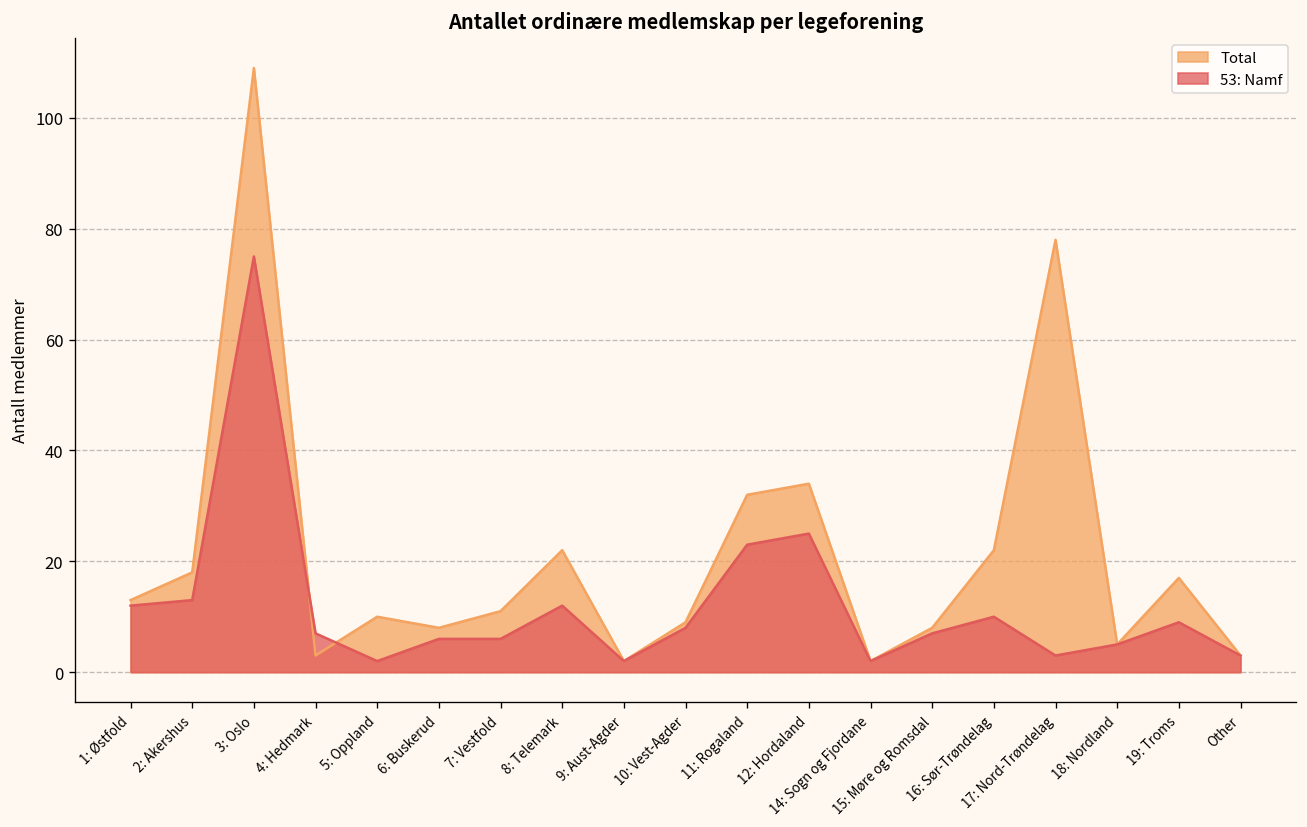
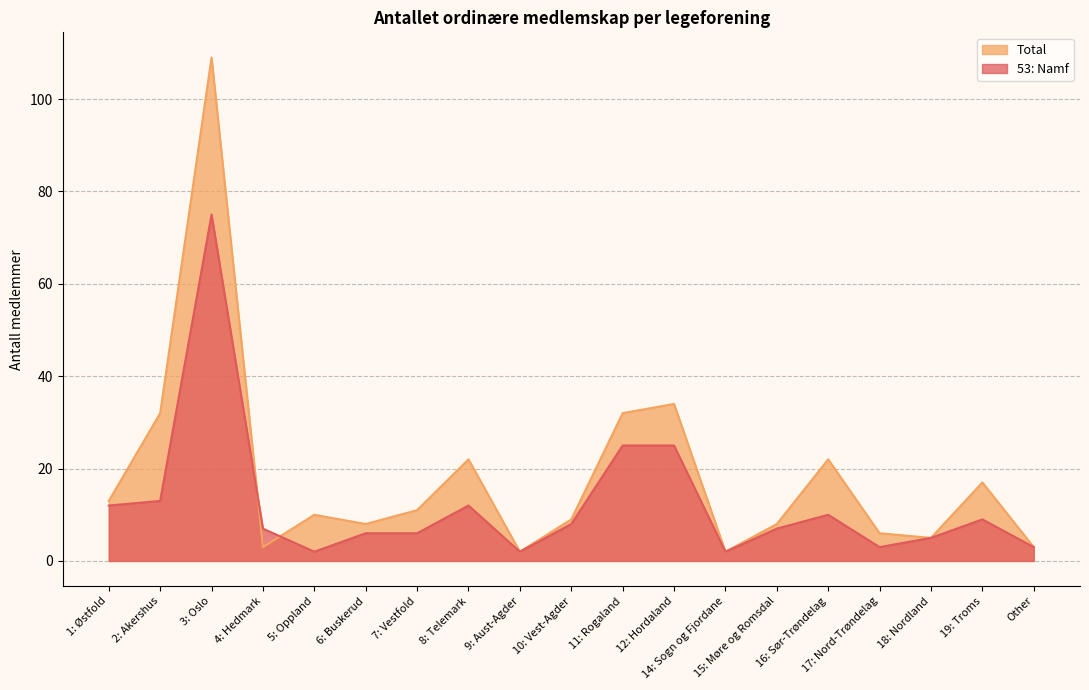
  {
    "Total": {
      "1: Østfold": 13,
-     "2: Akershus": 18,
+     "2: Akershus": 32,
      "3: Oslo": 109,
      "4: Hedmark": 3,
      "5: Oppland": 10,
      "6: Buskerud": 8,
      "7: Vestfold": 11,
      "8: Telemark": 22,
      "10: Vest-Agder": 9,
      "11: Rogaland": 32,
      "12: Hordaland": 34,
      "15: Møre og Romsdal": 8,
      "16: Sør-Trøndelag": 22,
-     "17: Nord-Trøndelag": 78,
+     "17: Nord-Trøndelag": 6,
      "19: Troms": 17
    },
    "53: Namf": {
      "1: Østfold": 12,
      "2: Akershus": 13,
      "3: Oslo": 75,
      "4: Hedmark": 7,
      "5: Oppland": 2,
      "6: Buskerud": 6,
      "7: Vestfold": 6,
      "8: Telemark": 12,
      "10: Vest-Agder": 8,
-     "11: Rogaland": 23,
+     "11: Rogaland": 25,
      "12: Hordaland": 25,
      "15: Møre og Romsdal": 7,
      "16: Sør-Trøndelag": 10,
      "17: Nord-Trøndelag": 3,
      "19: Troms": 9
    }
  }
